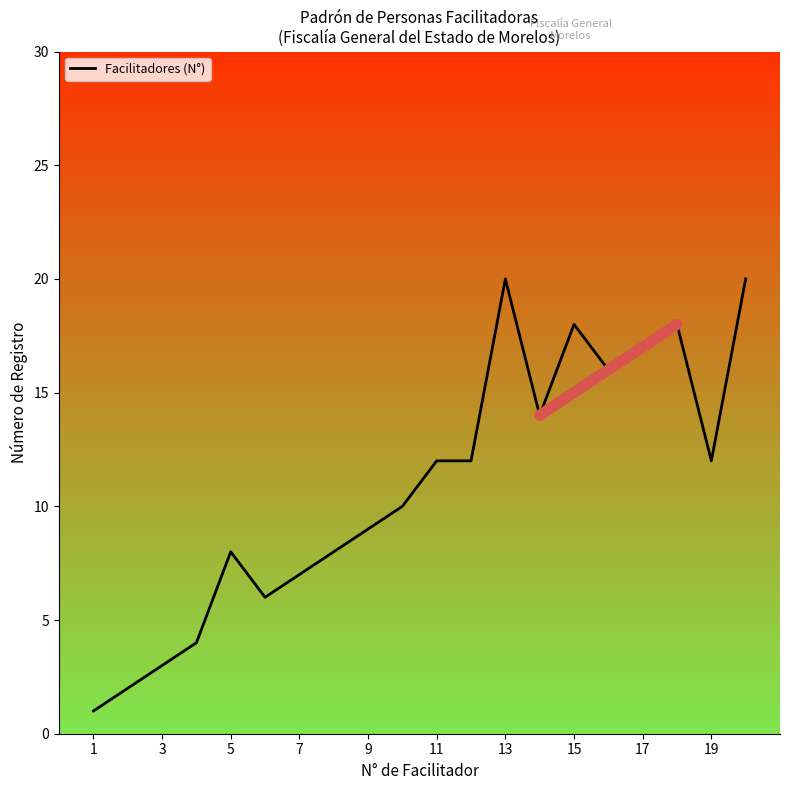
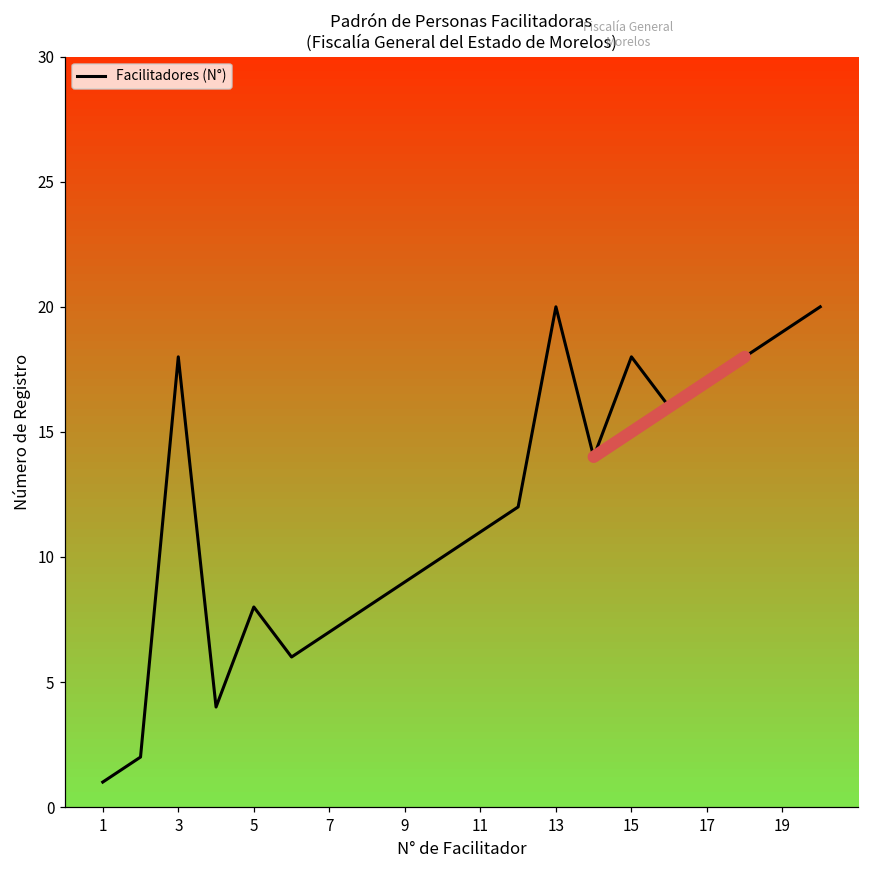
  {
    "Facilitadores (N°)": {
      "1": 1,
-     "3": 3,
+     "3": 18,
      "5": 8,
      "7": 7,
      "9": 9,
-     "11": 12,
+     "11": 11,
      "13": 20,
      "15": 18,
-     "19": 12
+     "19": 19
    }
  }
